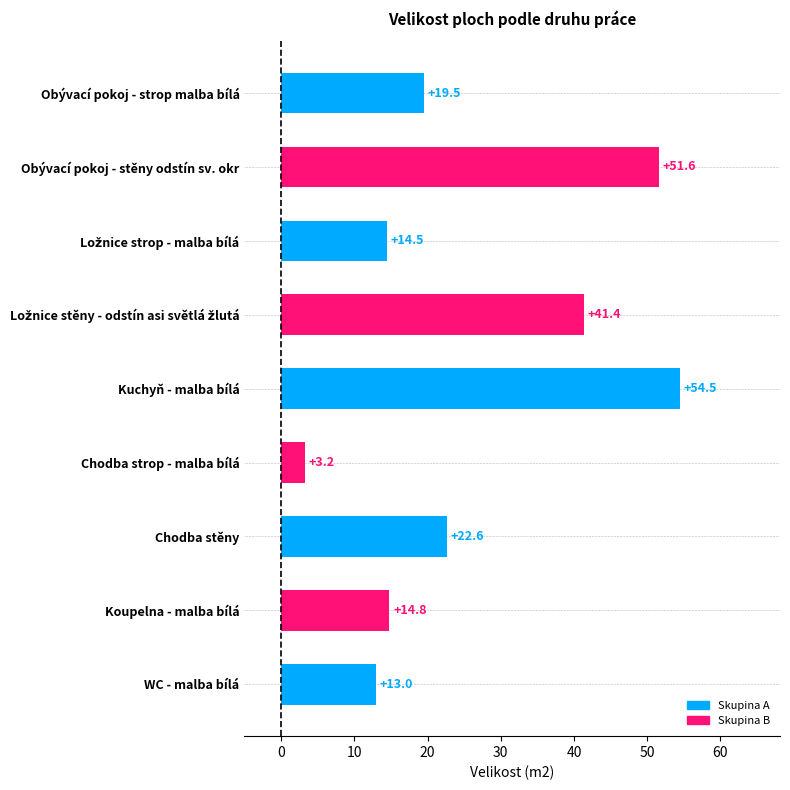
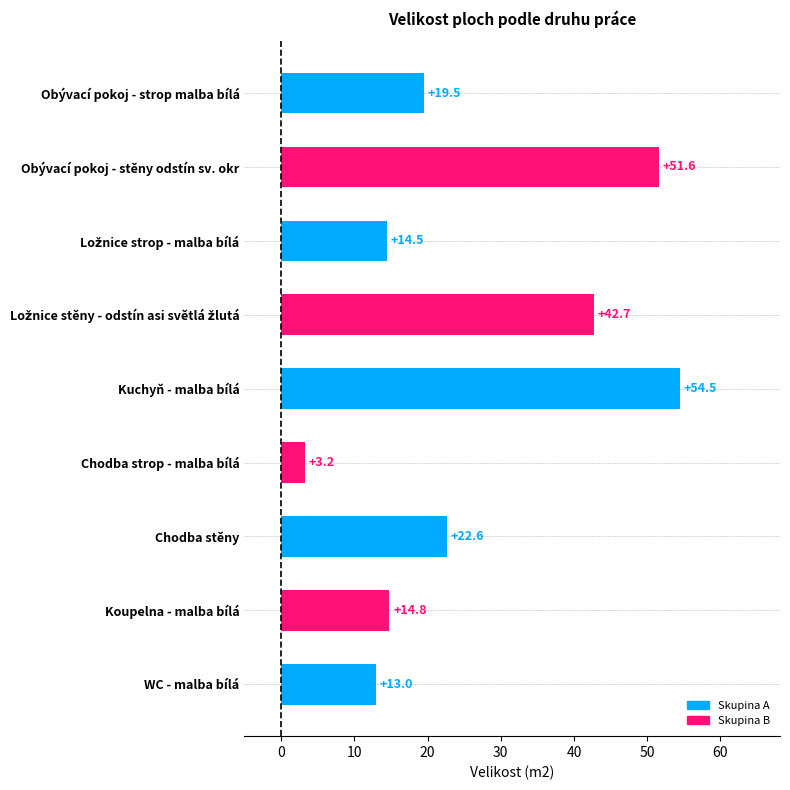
  {
    "Obývací pokoj - strop malba bílá": "+19.5",
    "Obývací pokoj - stěny odstín sv. okr": "+51.6",
    "Ložnice strop - malba bílá": "+14.5",
-   "Ložnice stěny - odstín asi světlá žlutá": "+41.4",
+   "Ložnice stěny - odstín asi světlá žlutá": "+42.7",
    "Kuchyň - malba bílá": "+54.5",
    "Chodba strop - malba bílá": "+3.2",
    "Chodba stěny": "+22.6",
    "Koupelna - malba bílá": "+14.8",
    "WC - malba bílá": "+13.0"
  }
